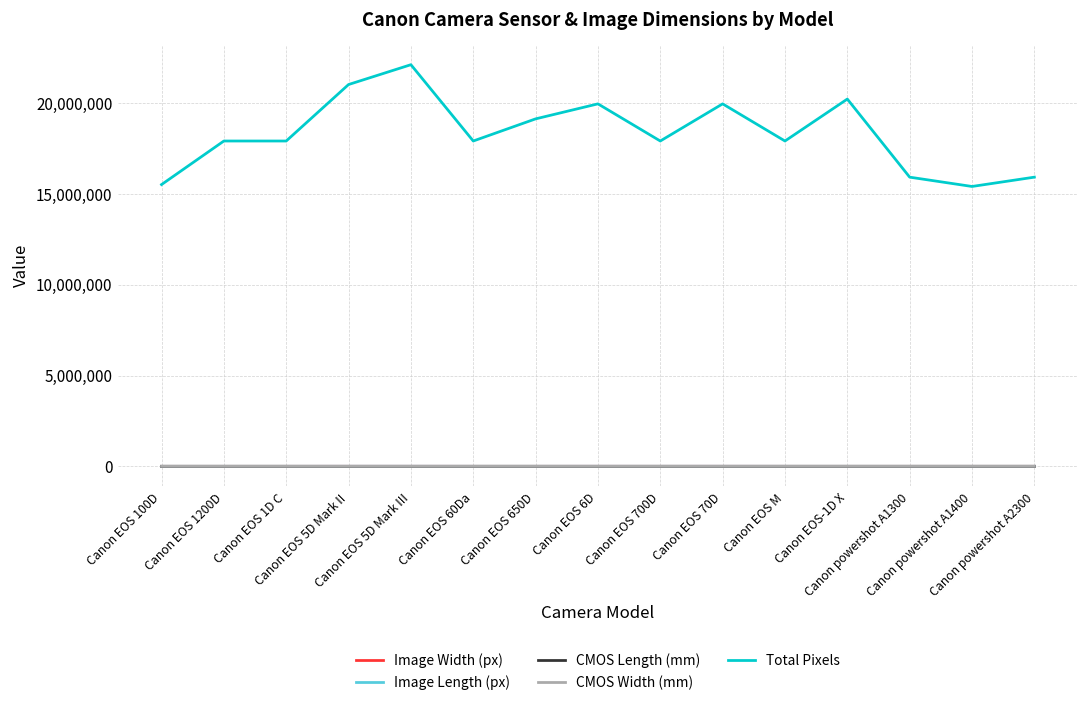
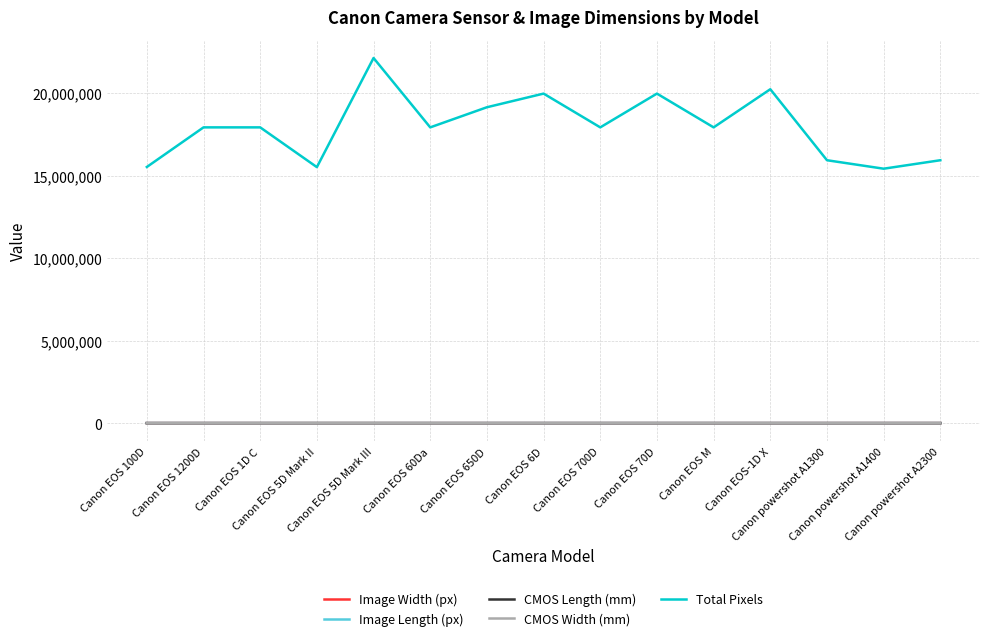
  {
    "CMOS Width (mm)": {
      "Canon EOS 100D": "0",
      "Canon EOS 1200D": "0",
      "Canon EOS 1D C": "0",
      "Canon EOS 5D Mark II": "0",
      "Canon EOS 5D Mark III": "0",
      "Canon EOS 60Da": "0",
      "Canon EOS 650D": "0",
      "Canon EOS 6D": "0",
      "Canon EOS 700D": "0",
      "Canon EOS 70D": "0",
      "Canon EOS M": "0",
      "Canon EOS-1D X": "0",
      "Canon powershot A1300": "0",
      "Canon powershot A1400": "0",
      "Canon powershot A2300": "0"
    },
    "Total Pixels": {
      "Canon EOS 100D": "15,500,000",
      "Canon EOS 1200D": "17,900,000",
      "Canon EOS 1D C": "17,900,000",
-     "Canon EOS 5D Mark II": "21,000,000",
+     "Canon EOS 5D Mark II": "15,500,000",
      "Canon EOS 5D Mark III": "22,100,000",
      "Canon EOS 60Da": "17,900,000",
      "Canon EOS 650D": "19,100,000",
      "Canon EOS 6D": "20,000,000",
      "Canon EOS 700D": "17,900,000",
      "Canon EOS 70D": "20,000,000",
      "Canon EOS M": "17,900,000",
      "Canon EOS-1D X": "20,200,000",
      "Canon powershot A1300": "15,900,000",
      "Canon powershot A1400": "15,400,000",
      "Canon powershot A2300": "15,900,000"
    }
  }
